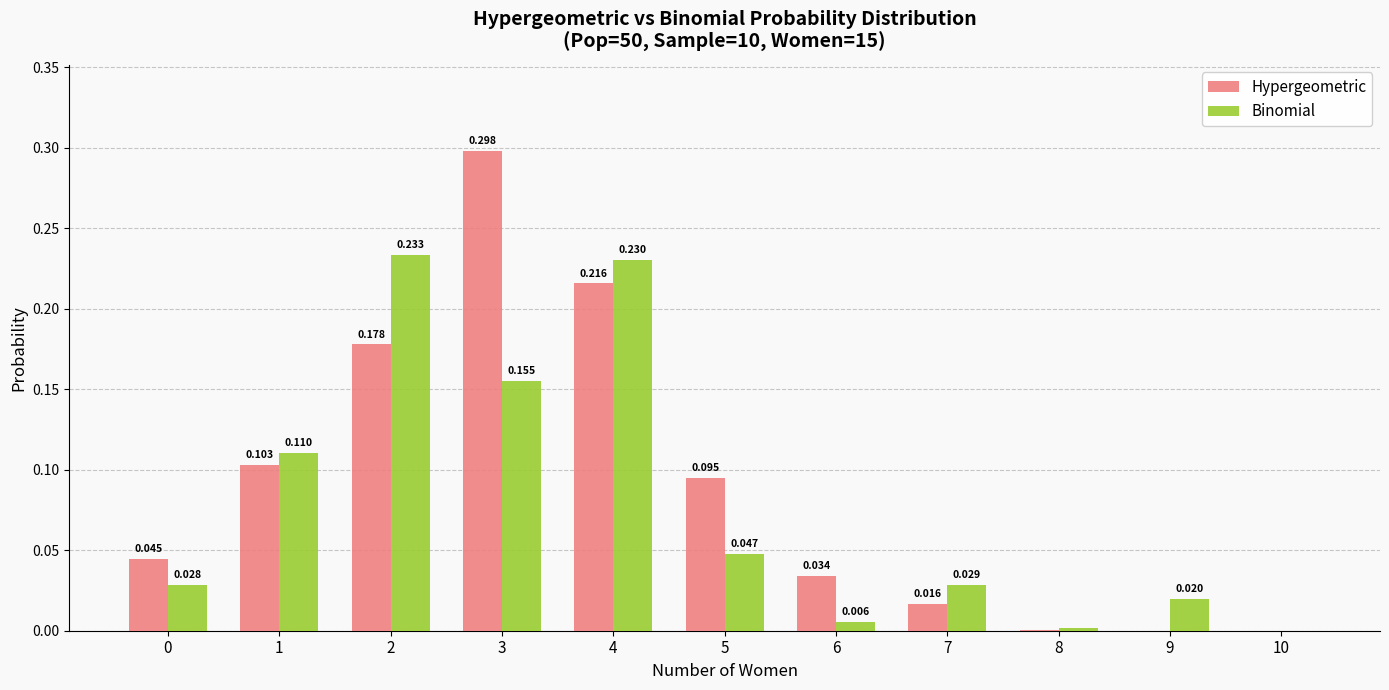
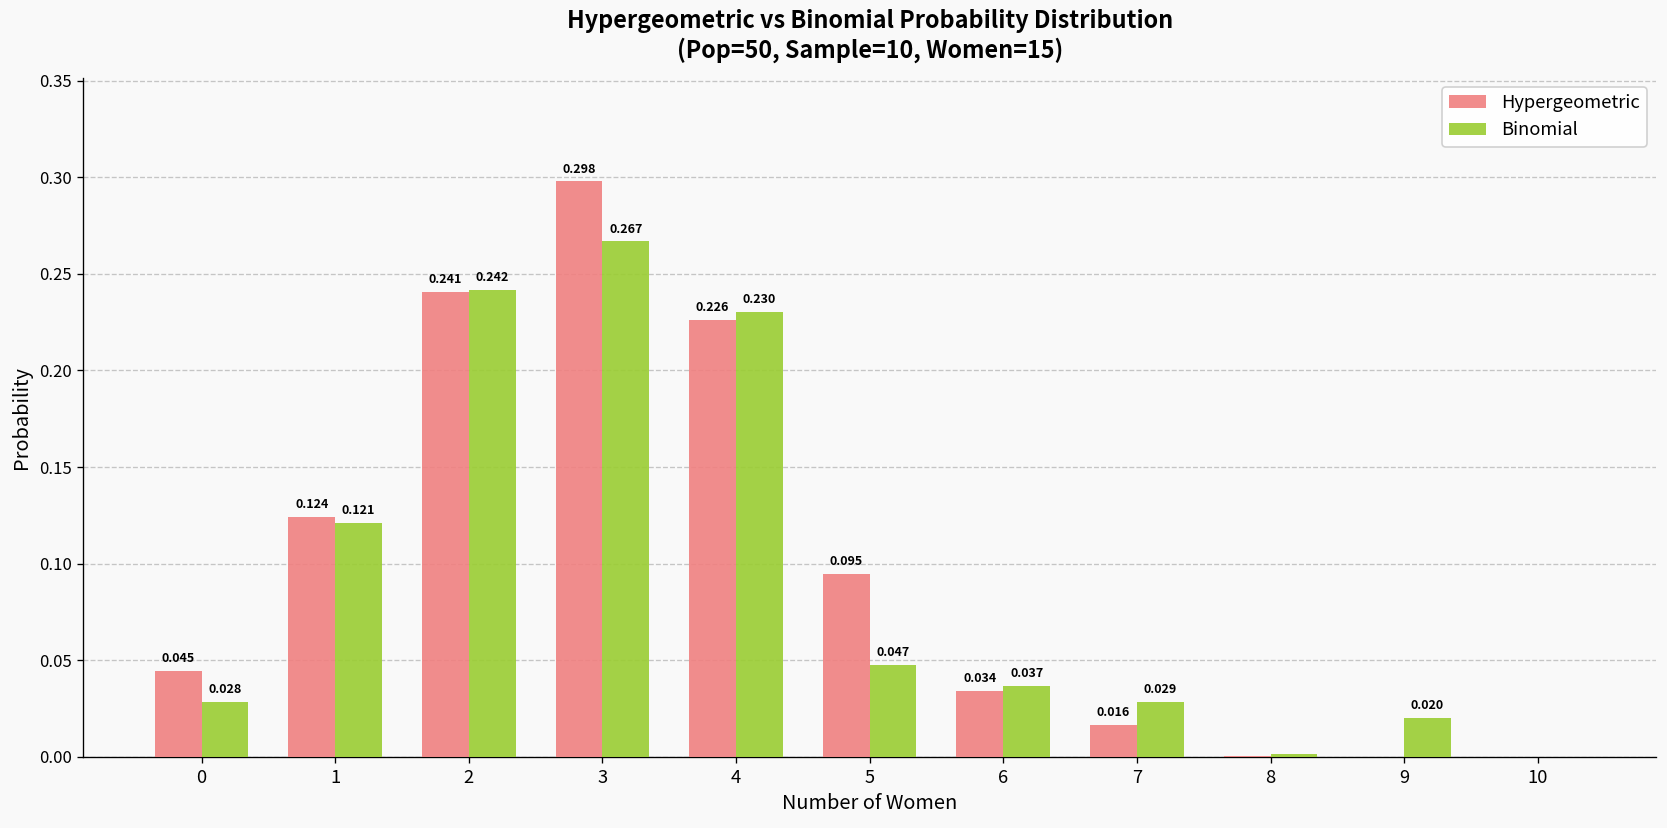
  {
    "Hypergeometric": {
      "0": 0.045,
-     "1": 0.103,
-     "2": 0.178,
+     "1": 0.124,
+     "2": 0.241,
      "3": 0.298,
-     "4": 0.216,
+     "4": 0.226,
      "5": 0.095,
      "6": 0.034,
      "7": 0.016
    },
    "Binomial": {
      "0": 0.028,
-     "1": 0.110,
-     "2": 0.233,
-     "3": 0.155,
+     "1": 0.121,
+     "2": 0.242,
+     "3": 0.267,
      "4": 0.230,
      "5": 0.047,
-     "6": 0.006,
+     "6": 0.037,
      "7": 0.029,
      "9": 0.020
    }
  }
